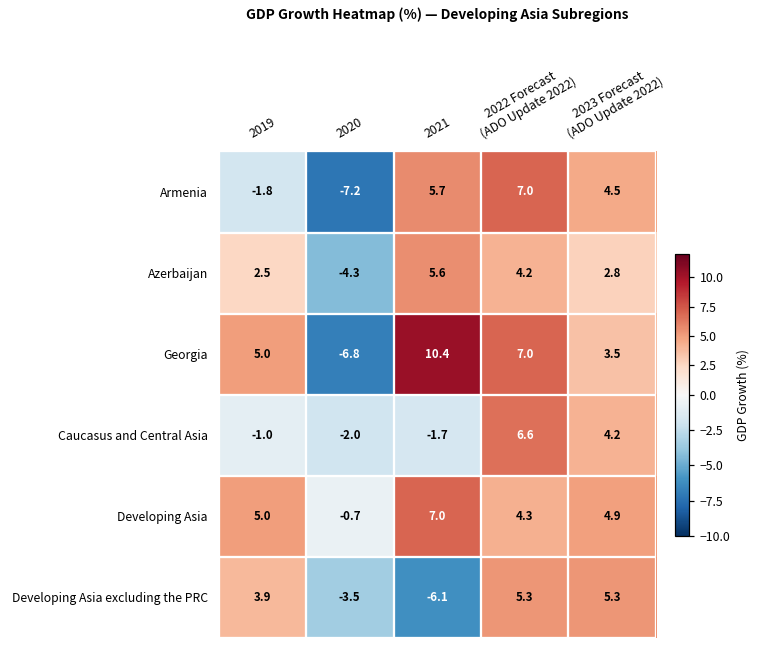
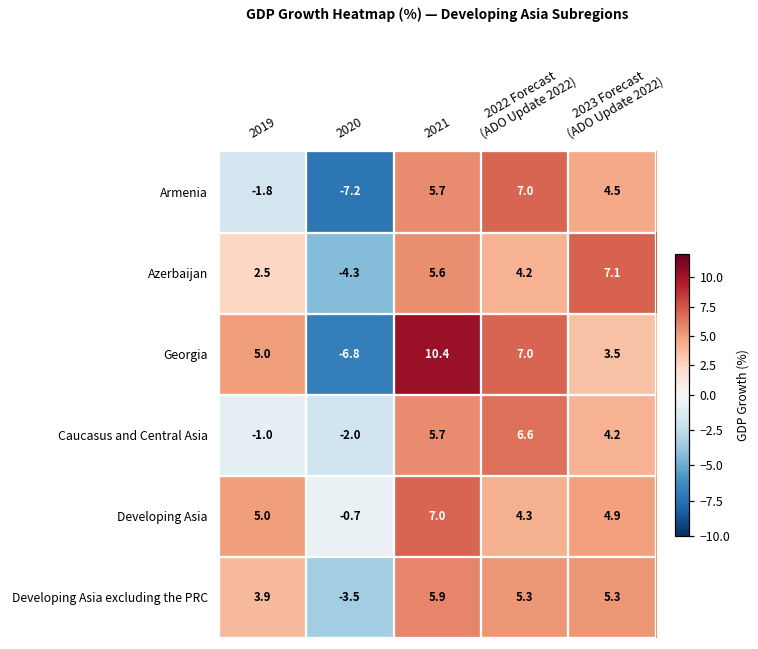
  {
    "Armenia": {
      "2019": -1.8,
      "2020": -7.2,
      "2021": 5.7,
      "2022 Forecast (ADO Update 2022)": 7.0,
      "2023 Forecast (ADO Update 2022)": 4.5
    },
    "Azerbaijan": {
      "2019": 2.5,
      "2020": -4.3,
      "2021": 5.6,
      "2022 Forecast (ADO Update 2022)": 4.2,
-     "2023 Forecast (ADO Update 2022)": 2.8
+     "2023 Forecast (ADO Update 2022)": 7.1
    },
    "Georgia": {
      "2019": 5.0,
      "2020": -6.8,
      "2021": 10.4,
      "2022 Forecast (ADO Update 2022)": 7.0,
      "2023 Forecast (ADO Update 2022)": 3.5
    },
    "Caucasus and Central Asia": {
      "2019": -1.0,
      "2020": -2.0,
-     "2021": -1.7,
+     "2021": 5.7,
      "2022 Forecast (ADO Update 2022)": 6.6,
      "2023 Forecast (ADO Update 2022)": 4.2
    },
    "Developing Asia": {
      "2019": 5.0,
      "2020": -0.7,
      "2021": 7.0,
      "2022 Forecast (ADO Update 2022)": 4.3,
      "2023 Forecast (ADO Update 2022)": 4.9
    },
    "Developing Asia excluding the PRC": {
      "2019": 3.9,
      "2020": -3.5,
-     "2021": -6.1,
+     "2021": 5.9,
      "2022 Forecast (ADO Update 2022)": 5.3,
      "2023 Forecast (ADO Update 2022)": 5.3
    }
  }
